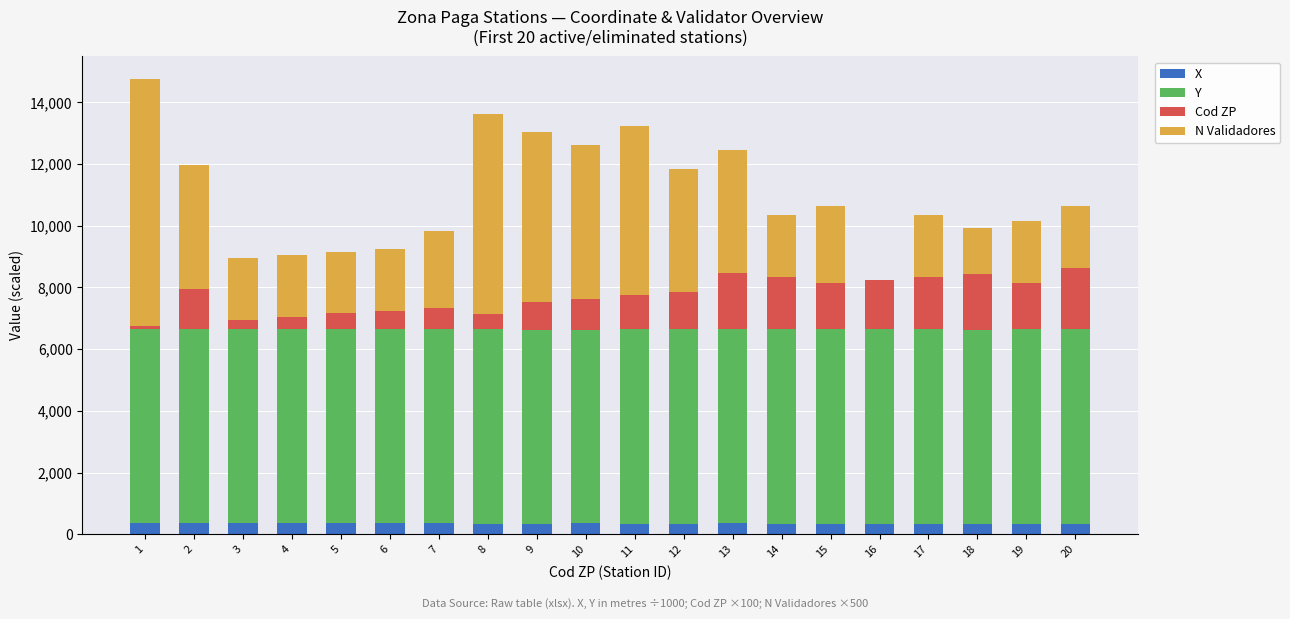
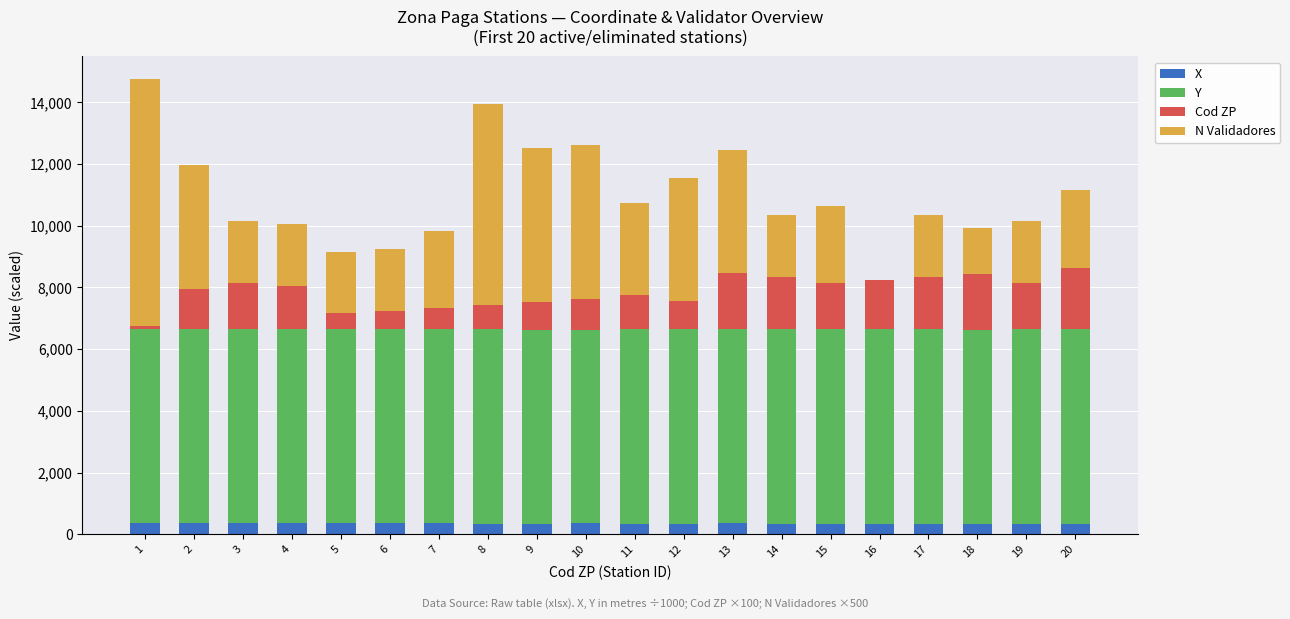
  {
    "X": {
      "1": "400",
      "2": "400",
      "3": "400",
      "4": "400",
      "5": "400",
      "6": "300",
      "7": "300",
      "8": "300",
      "9": "300",
      "10": "400",
      "11": "300",
      "12": "300",
      "13": "400",
      "14": "300",
      "15": "300",
      "16": "300",
      "17": "300",
      "18": "300",
      "19": "300",
      "20": "300"
    },
    "Y": {
      "1": "6,300",
      "2": "6,300",
      "3": "6,300",
      "4": "6,300",
      "5": "6,300",
      "6": "6,300",
      "7": "6,300",
      "8": "6,300",
      "9": "6,300",
      "10": "6,300",
      "11": "6,300",
      "12": "6,300",
      "13": "6,300",
      "14": "6,300",
      "15": "6,300",
      "16": "6,300",
      "17": "6,300",
      "18": "6,300",
      "19": "6,300",
      "20": "6,300"
    },
    "Cod ZP": {
      "1": "100",
      "2": "1,300",
-     "3": "300",
-     "4": "400",
+     "3": "1,500",
+     "4": "1,400",
      "5": "500",
      "6": "600",
      "7": "700",
-     "8": "500",
+     "8": "800",
      "9": "900",
      "10": "1,000",
      "11": "1,100",
-     "12": "1,200",
+     "12": "900",
      "13": "1,800",
      "14": "1,700",
      "15": "1,500",
      "16": "1,600",
      "17": "1,700",
      "18": "1,800",
      "19": "1,500",
      "20": "2,000"
    },
    "N Validadores": {
      "1": "8,000",
      "2": "4,000",
      "3": "2,000",
      "4": "2,000",
      "5": "2,000",
      "6": "2,000",
      "7": "2,500",
      "8": "6,500",
-     "9": "5,500",
+     "9": "5,000",
      "10": "5,000",
-     "11": "5,500",
+     "11": "3,000",
      "12": "4,000",
      "13": "4,000",
      "14": "2,000",
      "15": "2,500",
      "16": "0",
      "17": "2,000",
      "18": "1,500",
      "19": "2,000",
-     "20": "2,000"
+     "20": "2,500"
    }
  }
